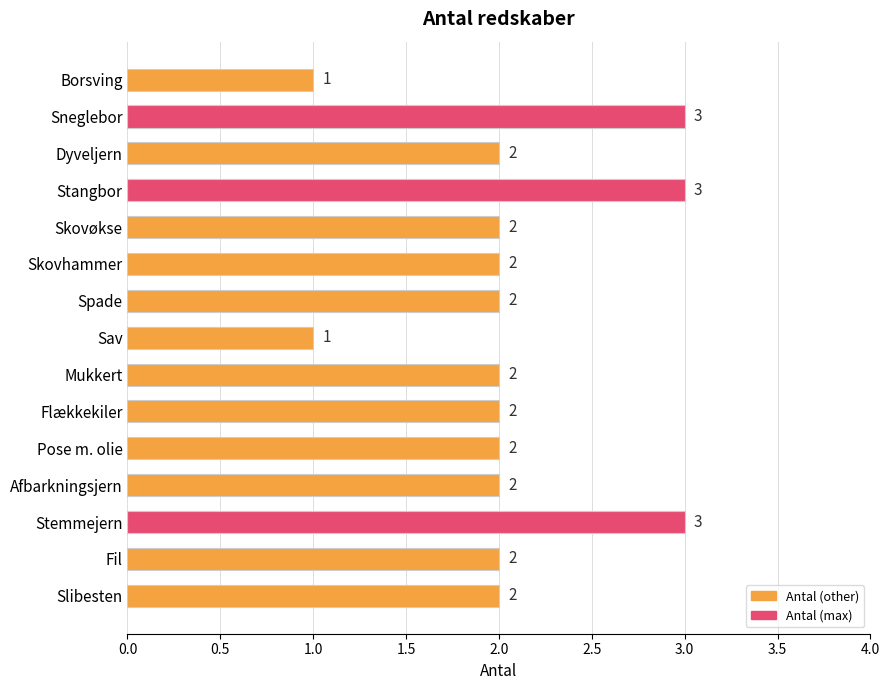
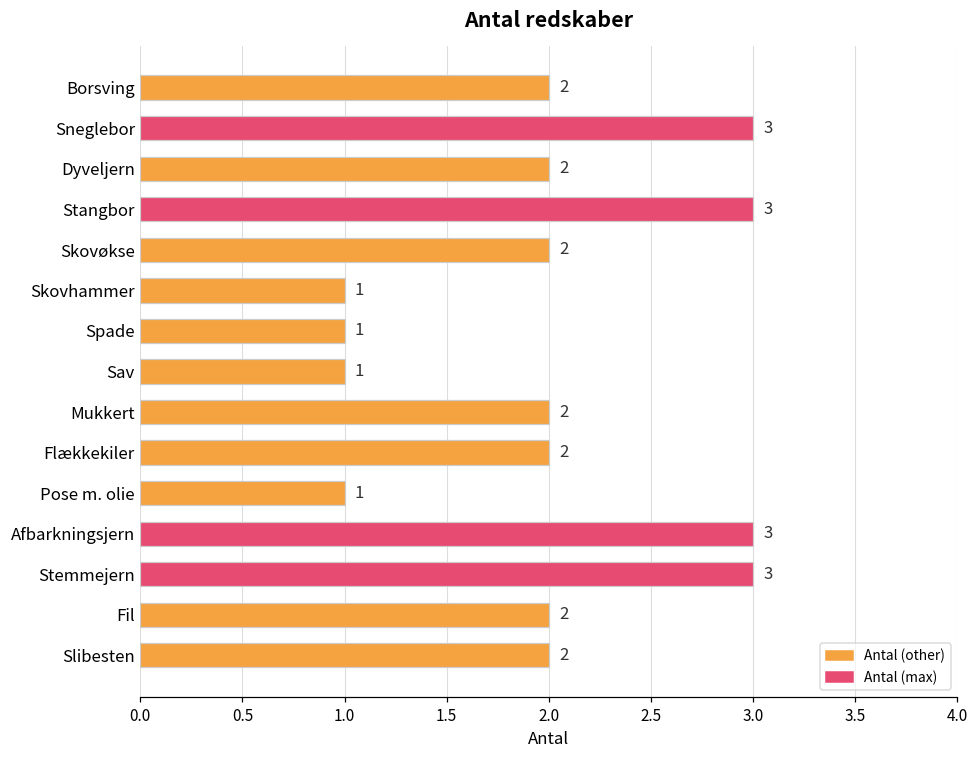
  {
-   "Borsving": 1,
+   "Borsving": 2,
    "Sneglebor": 3,
    "Dyveljern": 2,
    "Stangbor": 3,
    "Skovøkse": 2,
-   "Skovhammer": 2,
-   "Spade": 2,
+   "Skovhammer": 1,
+   "Spade": 1,
    "Sav": 1,
    "Mukkert": 2,
    "Flækkekiler": 2,
-   "Pose m. olie": 2,
-   "Afbarkningsjern": 2,
+   "Pose m. olie": 1,
+   "Afbarkningsjern": 3,
    "Stemmejern": 3,
    "Fil": 2,
    "Slibesten": 2
  }
